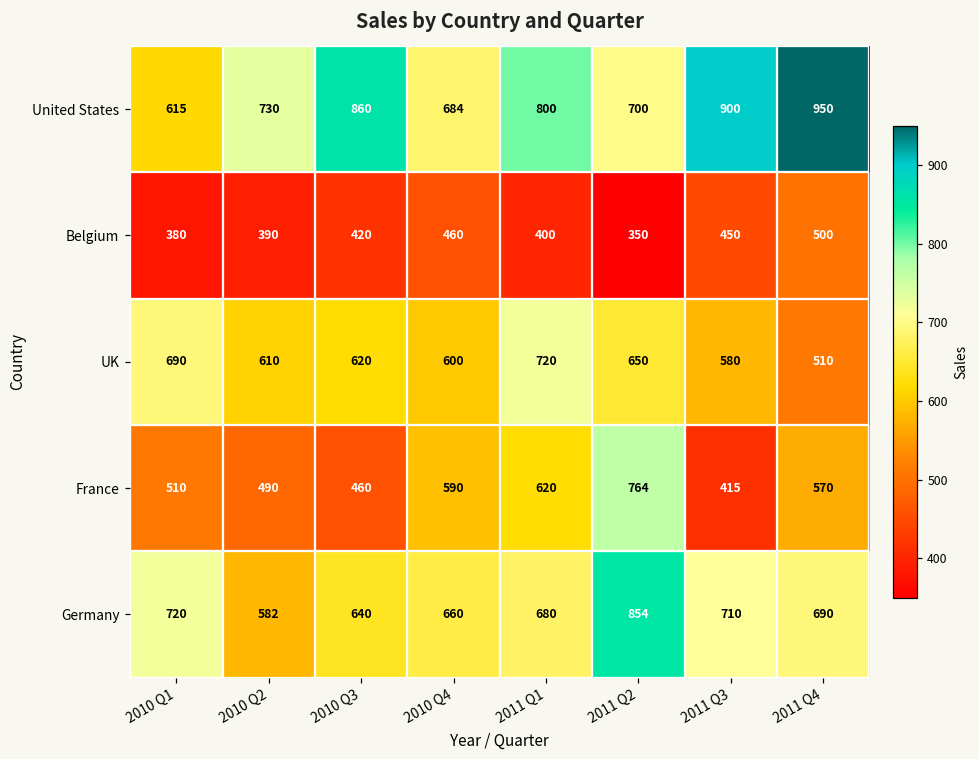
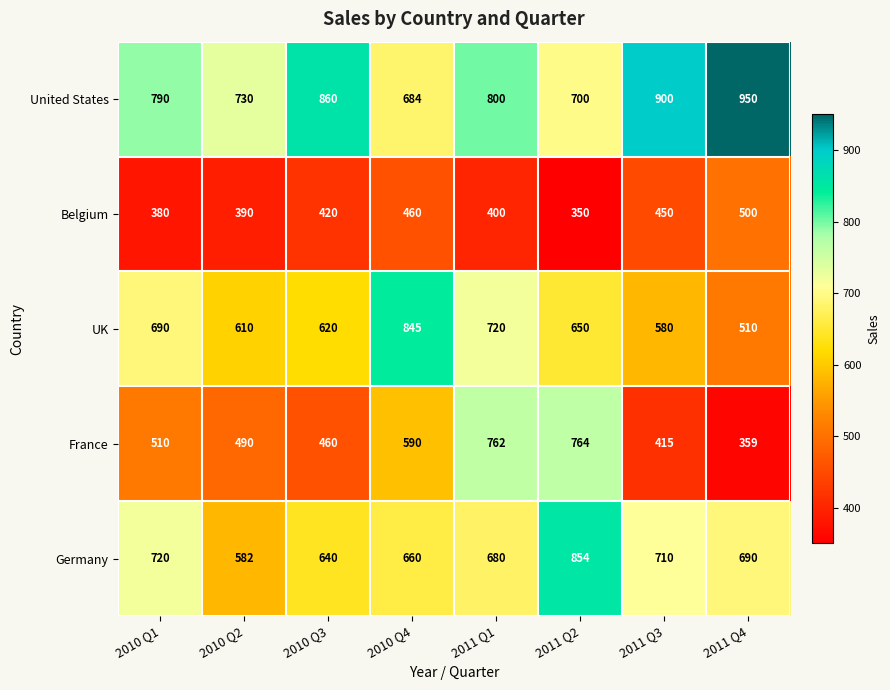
  {
    "United States": {
-     "2010 Q1": 615,
+     "2010 Q1": 790,
      "2010 Q2": 730,
      "2010 Q3": 860,
      "2010 Q4": 684,
      "2011 Q1": 800,
      "2011 Q2": 700,
      "2011 Q3": 900,
      "2011 Q4": 950
    },
    "Belgium": {
      "2010 Q1": 380,
      "2010 Q2": 390,
      "2010 Q3": 420,
      "2010 Q4": 460,
      "2011 Q1": 400,
      "2011 Q2": 350,
      "2011 Q3": 450,
      "2011 Q4": 500
    },
    "UK": {
      "2010 Q1": 690,
      "2010 Q2": 610,
      "2010 Q3": 620,
-     "2010 Q4": 600,
+     "2010 Q4": 845,
      "2011 Q1": 720,
      "2011 Q2": 650,
      "2011 Q3": 580,
      "2011 Q4": 510
    },
    "France": {
      "2010 Q1": 510,
      "2010 Q2": 490,
      "2010 Q3": 460,
      "2010 Q4": 590,
-     "2011 Q1": 620,
+     "2011 Q1": 762,
      "2011 Q2": 764,
      "2011 Q3": 415,
-     "2011 Q4": 570
+     "2011 Q4": 359
    },
    "Germany": {
      "2010 Q1": 720,
      "2010 Q2": 582,
      "2010 Q3": 640,
      "2010 Q4": 660,
      "2011 Q1": 680,
      "2011 Q2": 854,
      "2011 Q3": 710,
      "2011 Q4": 690
    }
  }
